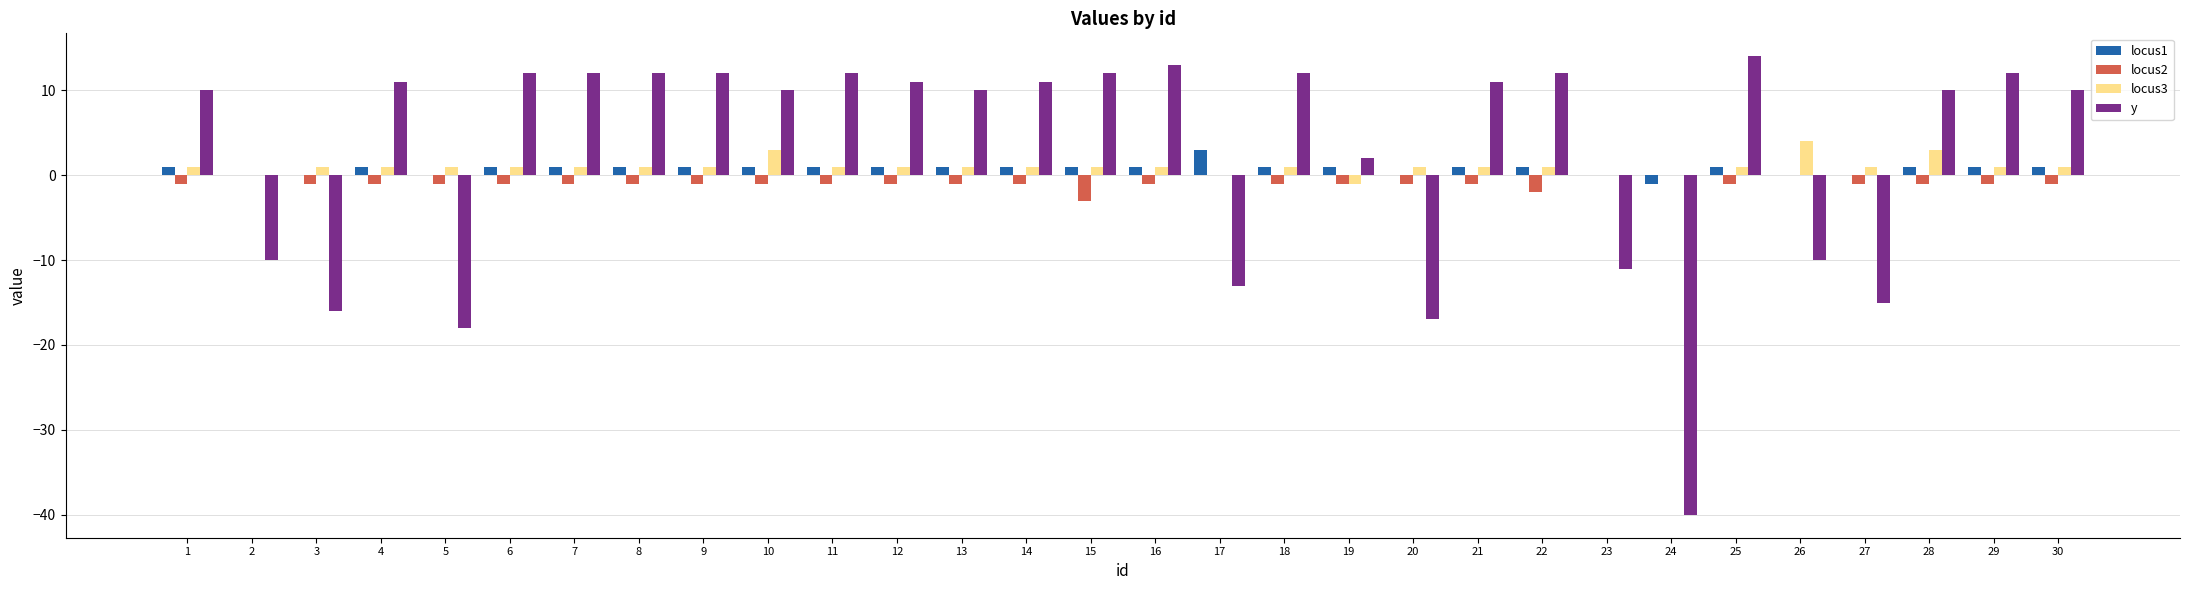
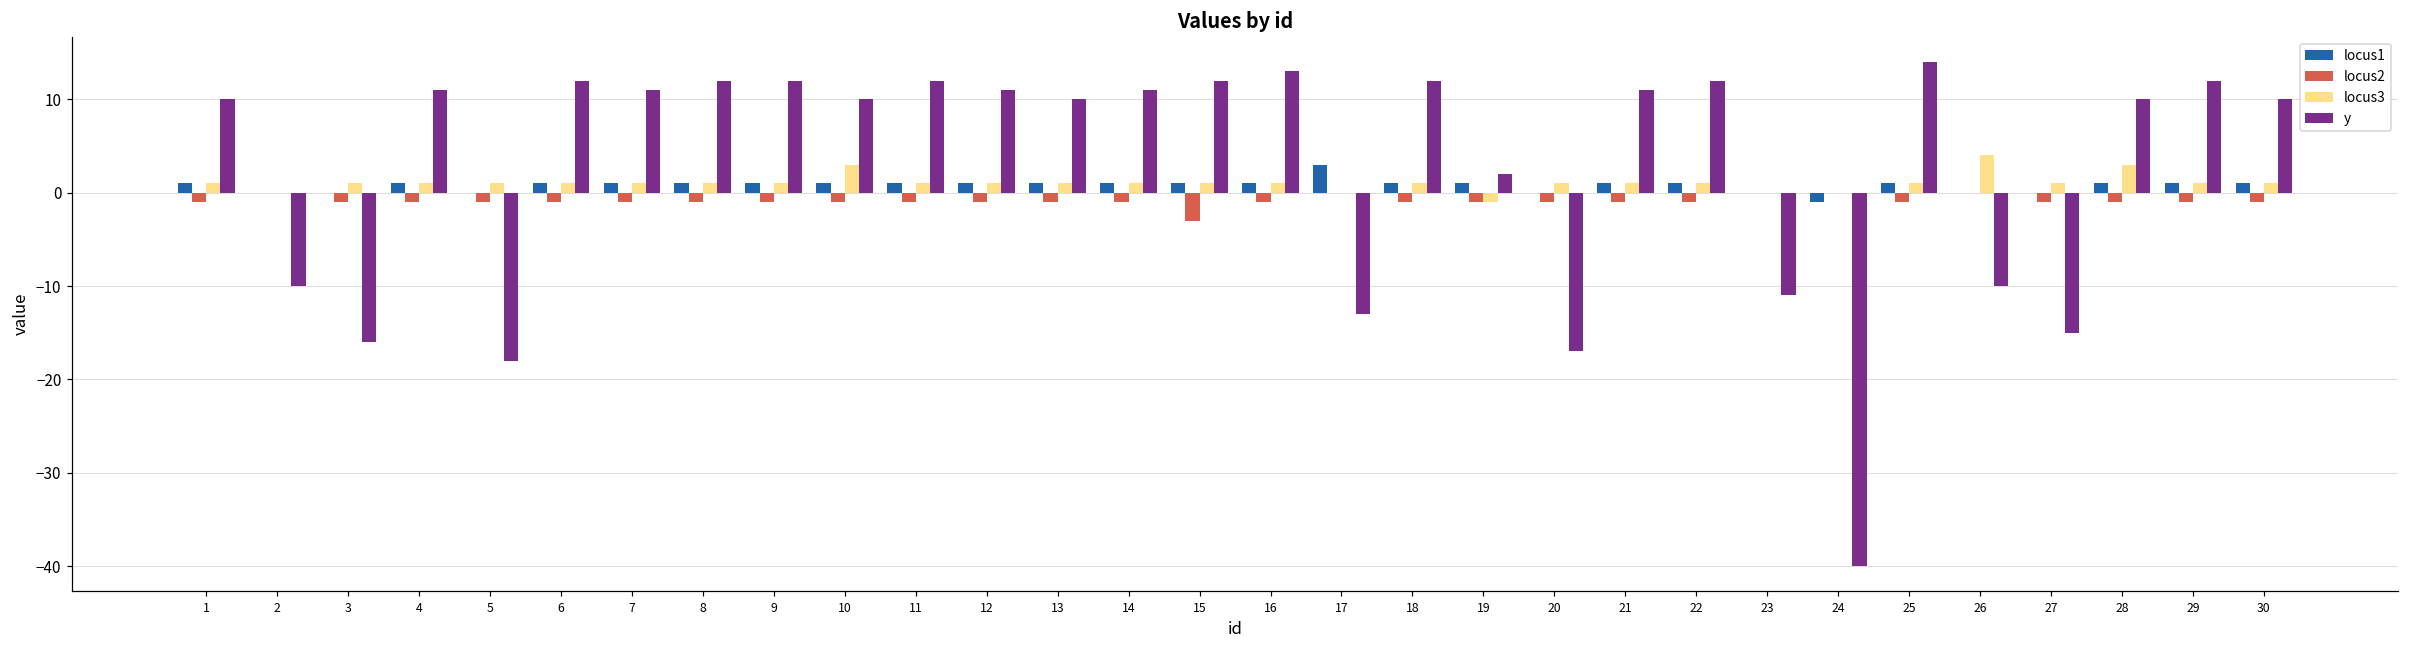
  {
    "locus1": {
      "1": 1,
      "2": 0,
      "3": 0,
      "4": 1,
      "5": 0,
      "6": 1,
      "7": 1,
      "8": 1,
      "9": 1,
      "10": 1,
      "11": 1,
      "12": 1,
      "13": 1,
      "14": 1,
      "15": 1,
      "16": 1,
      "17": 3,
      "18": 1,
      "19": 1,
      "20": 0,
      "21": 1,
      "22": 1,
      "23": 0,
      "24": -1,
      "25": 1,
      "26": 0,
      "27": 0,
      "28": 1,
      "29": 1,
      "30": 1
    },
    "locus2": {
      "1": -1,
      "2": 0,
      "3": -1,
      "4": -1,
      "5": -1,
      "6": -1,
      "7": -1,
      "8": -1,
      "9": -1,
      "10": -1,
      "11": -1,
      "12": -1,
      "13": -1,
      "14": -1,
      "15": -3,
      "16": -1,
      "17": 0,
      "18": -1,
      "19": -1,
      "20": -1,
      "21": -1,
-     "22": -2,
+     "22": -1,
      "23": 0,
      "24": 0,
      "25": -1,
      "26": 0,
      "27": -1,
      "28": -1,
      "29": -1,
      "30": -1
    },
    "locus3": {
      "1": 1,
      "2": 0,
      "3": 1,
      "4": 1,
      "5": 1,
      "6": 1,
      "7": 1,
      "8": 1,
      "9": 1,
      "10": 3,
      "11": 1,
      "12": 1,
      "13": 1,
      "14": 1,
      "15": 1,
      "16": 1,
      "17": 0,
      "18": 1,
      "19": -1,
      "20": 1,
      "21": 1,
      "22": 1,
      "23": 0,
      "24": 0,
      "25": 1,
      "26": 4,
      "27": 1,
      "28": 3,
      "29": 1,
      "30": 1
    },
    "y": {
      "1": 10,
      "2": -10,
      "3": -16,
      "4": 11,
      "5": -18,
      "6": 12,
-     "7": 12,
+     "7": 11,
      "8": 12,
      "9": 12,
      "10": 10,
      "11": 12,
      "12": 11,
      "13": 10,
      "14": 11,
      "15": 12,
      "16": 13,
      "17": -13,
      "18": 12,
      "19": 2,
      "20": -17,
      "21": 11,
      "22": 12,
      "23": -11,
      "24": -40,
      "25": 14,
      "26": -10,
      "27": -15,
      "28": 10,
      "29": 12,
      "30": 10
    }
  }
